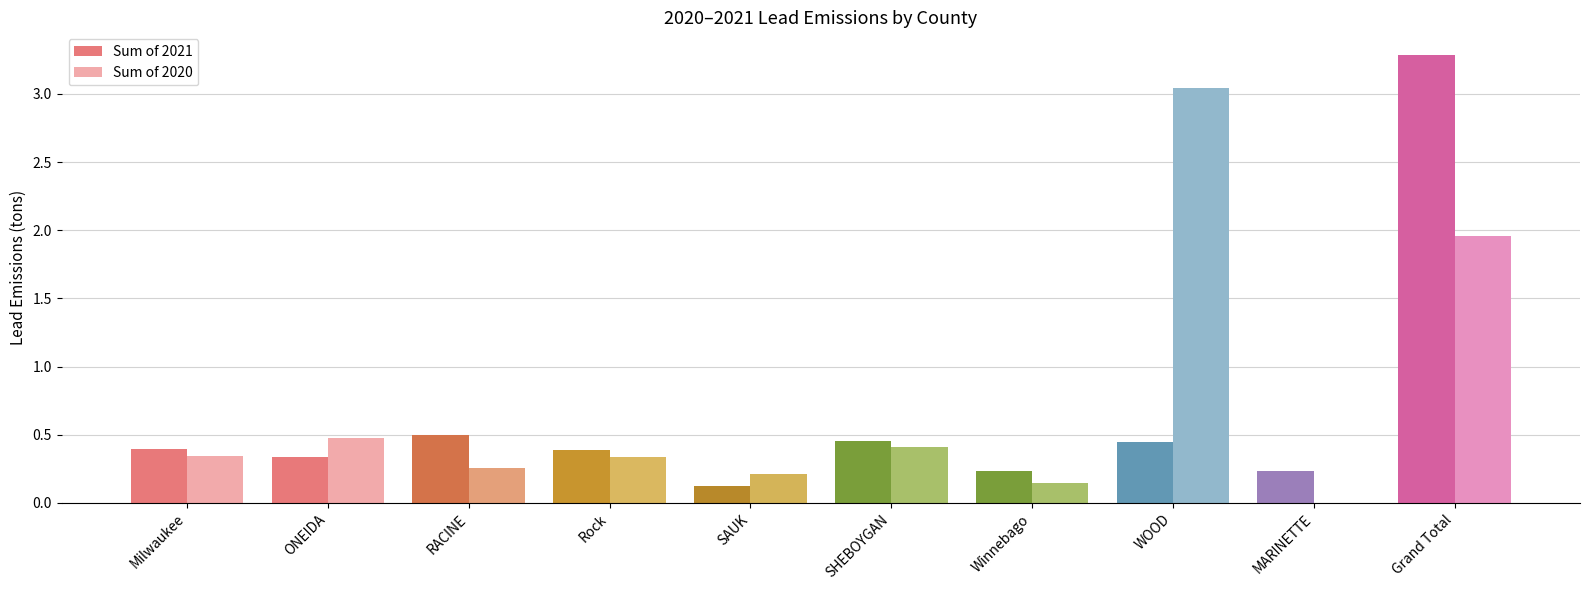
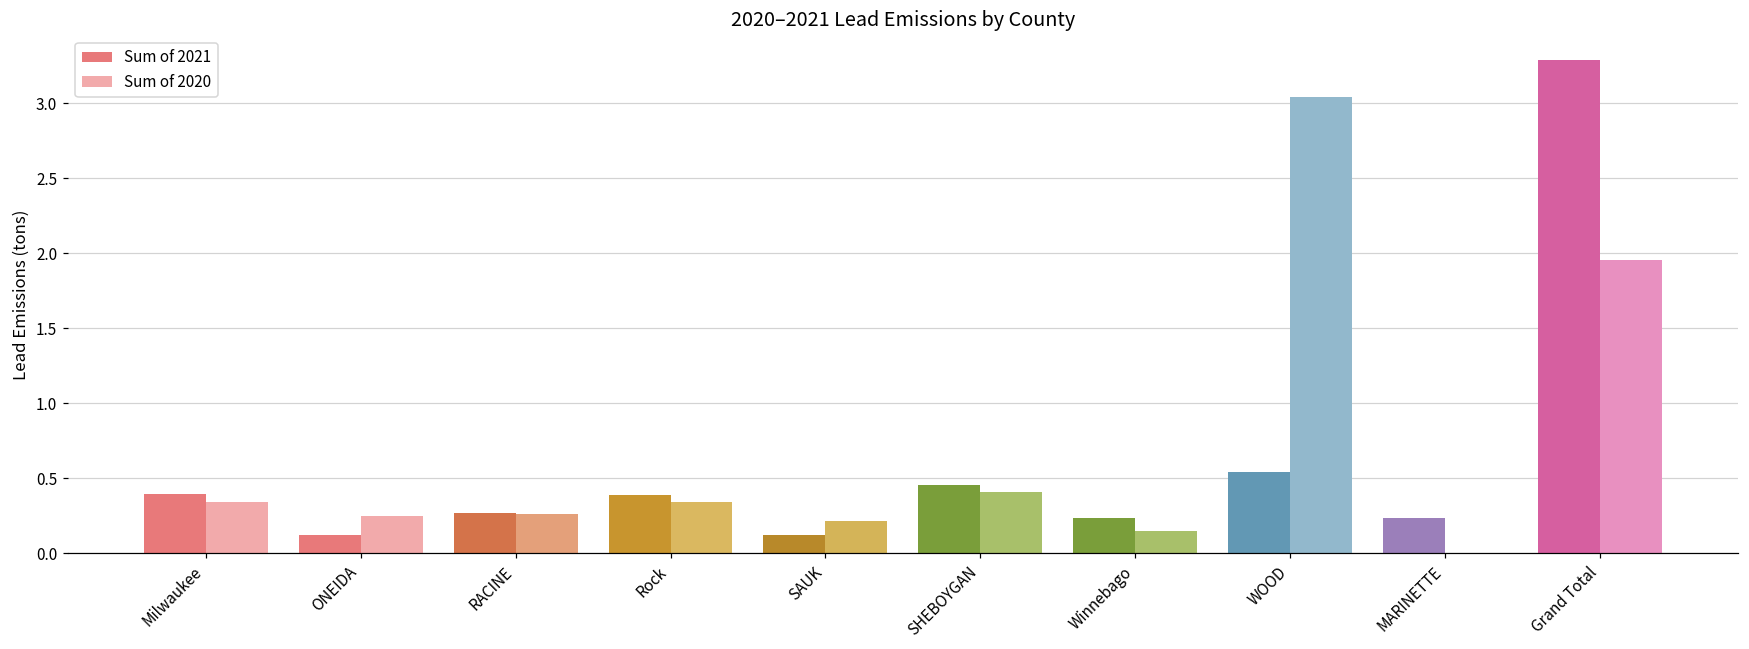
  {
    "Sum of 2021": {
      "Milwaukee": 0.40,
-     "ONEIDA": 0.34,
-     "RACINE": 0.50,
+     "ONEIDA": 0.12,
+     "RACINE": 0.27,
      "Rock": 0.39,
      "SAUK": 0.12,
      "SHEBOYGAN": 0.46,
      "Winnebago": 0.24,
-     "WOOD": 0.44,
+     "WOOD": 0.54,
      "MARINETTE": 0.24,
      "Grand Total": 3.29
    },
    "Sum of 2020": {
      "Milwaukee": 0.34,
-     "ONEIDA": 0.48,
+     "ONEIDA": 0.25,
      "RACINE": 0.26,
      "Rock": 0.34,
      "SAUK": 0.21,
      "SHEBOYGAN": 0.41,
      "Winnebago": 0.15,
      "WOOD": 3.04,
      "MARINETTE": 0.00,
      "Grand Total": 1.95
    }
  }
